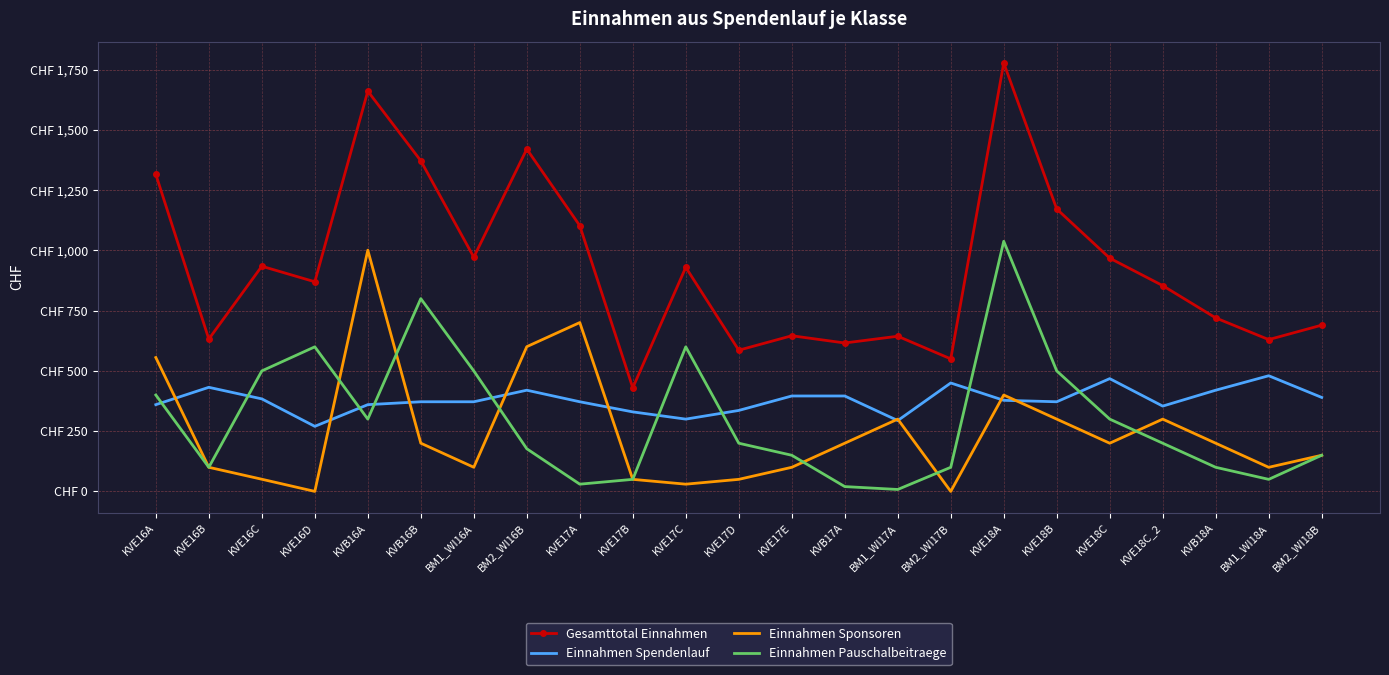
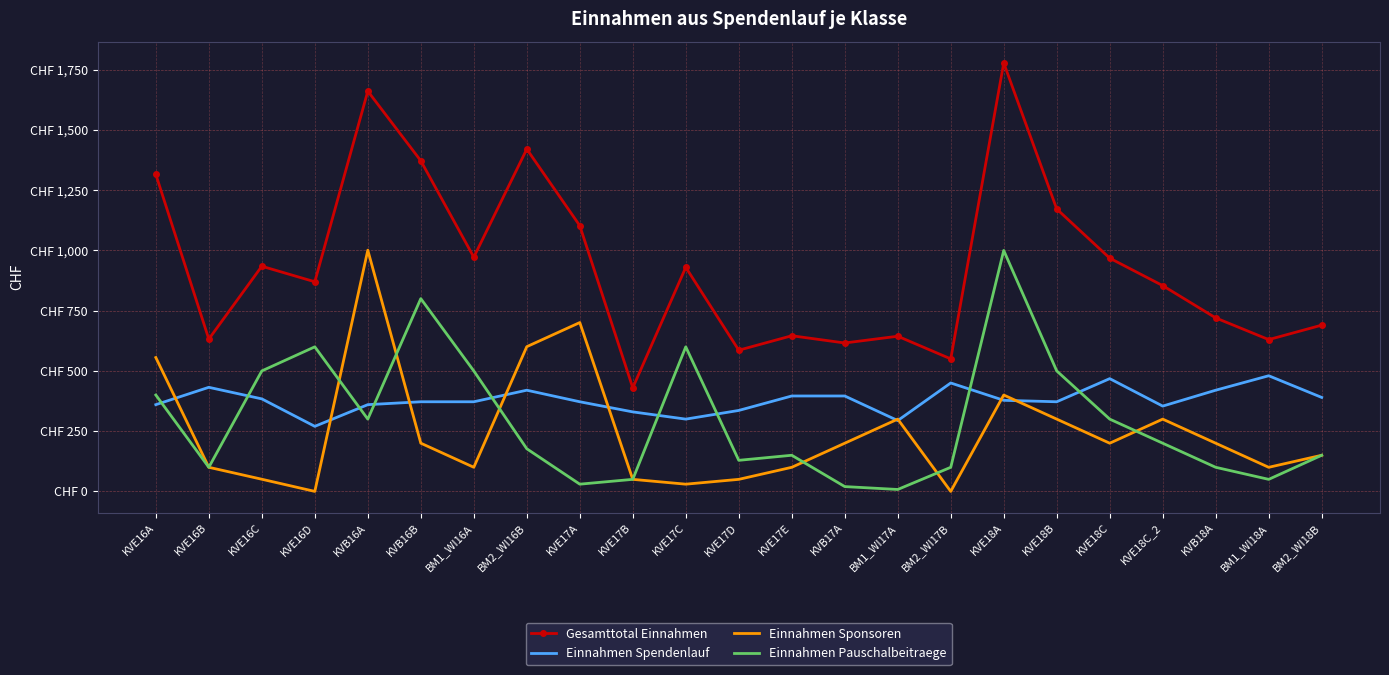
  {
    "Gesamttotal Einnahmen": {
      "KVE16A": "CHF 1,320",
      "KVE16B": "CHF 630",
      "KVE16C": "CHF 930",
      "KVE16D": "CHF 870",
      "KVB16A": "CHF 1,660",
      "KVB16B": "CHF 1,370",
      "BM1_WI16A": "CHF 970",
      "BM2_WI16B": "CHF 1,420",
      "KVE17A": "CHF 1,100",
      "KVE17B": "CHF 430",
      "KVE17C": "CHF 930",
      "KVE17D": "CHF 590",
      "KVE17E": "CHF 650",
      "KVB17A": "CHF 620",
      "BM1_WI17A": "CHF 640",
      "BM2_WI17B": "CHF 550",
      "KVE18A": "CHF 1,780",
      "KVE18B": "CHF 1,170",
      "KVE18C": "CHF 970",
      "KVE18C_2": "CHF 850",
      "KVB18A": "CHF 720",
      "BM1_WI18A": "CHF 630",
      "BM2_WI18B": "CHF 690"
    },
    "Einnahmen Spendenlauf": {
      "KVE16A": "CHF 360",
      "KVE16B": "CHF 430",
      "KVE16C": "CHF 380",
      "KVE16D": "CHF 270",
      "KVB16A": "CHF 360",
      "KVB16B": "CHF 370",
      "BM1_WI16A": "CHF 370",
      "BM2_WI16B": "CHF 420",
      "KVE17A": "CHF 370",
      "KVE17B": "CHF 330",
      "KVE17C": "CHF 300",
      "KVE17D": "CHF 340",
      "KVE17E": "CHF 400",
      "KVB17A": "CHF 400",
      "BM2_WI17B": "CHF 450",
      "KVE18A": "CHF 380",
      "KVE18B": "CHF 370",
      "KVE18C": "CHF 470",
      "KVE18C_2": "CHF 350",
      "KVB18A": "CHF 420",
      "BM1_WI18A": "CHF 480",
      "BM2_WI18B": "CHF 390"
    },
    "Einnahmen Sponsoren": {
      "KVE16A": "CHF 560",
      "KVE16C": "CHF 50",
      "KVE16D": "CHF 0",
      "KVB16A": "CHF 1,000",
      "KVB16B": "CHF 200",
      "BM1_WI16A": "CHF 100",
      "BM2_WI16B": "CHF 600",
      "KVE17A": "CHF 700",
      "KVE17C": "CHF 30",
      "KVE17D": "CHF 50",
      "KVE17E": "CHF 100",
      "KVB17A": "CHF 200",
      "BM2_WI17B": "CHF 0",
      "KVE18A": "CHF 400",
      "KVE18B": "CHF 300",
      "KVE18C": "CHF 200",
      "KVE18C_2": "CHF 300",
      "KVB18A": "CHF 200",
      "BM1_WI18A": "CHF 100"
    },
    "Einnahmen Pauschalbeitraege": {
      "KVE16A": "CHF 400",
      "KVE16C": "CHF 500",
      "KVE16D": "CHF 600",
      "KVB16A": "CHF 300",
      "KVB16B": "CHF 800",
      "BM1_WI16A": "CHF 500",
      "BM2_WI16B": "CHF 180",
      "KVE17A": "CHF 30",
      "KVE17C": "CHF 600",
-     "KVE17D": "CHF 200",
+     "KVE17D": "CHF 130",
      "KVE17E": "CHF 150",
      "KVB17A": "CHF 20",
      "BM1_WI17A": "CHF 10",
      "BM2_WI17B": "CHF 100",
-     "KVE18A": "CHF 1,040",
+     "KVE18A": "CHF 1,000",
      "KVE18B": "CHF 500",
      "KVE18C": "CHF 300",
      "KVE18C_2": "CHF 200",
      "KVB18A": "CHF 100",
      "BM1_WI18A": "CHF 50"
    }
  }
